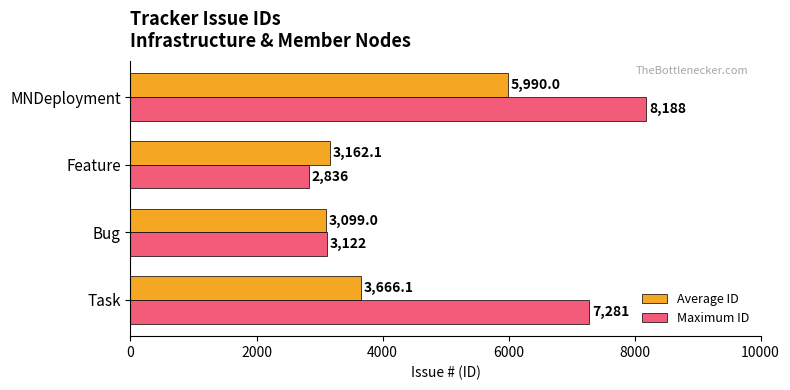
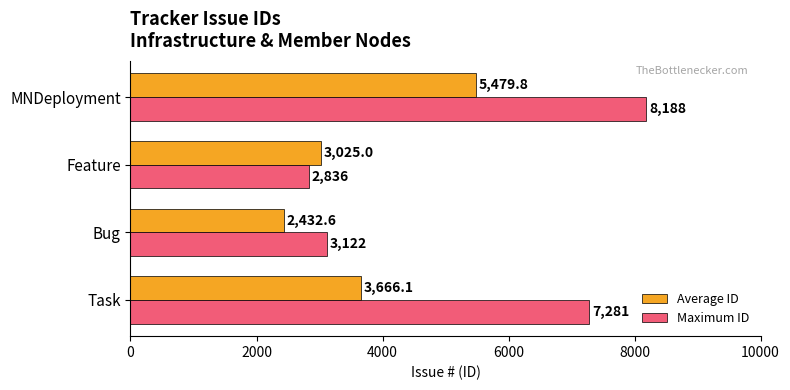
  {
    "Average ID": {
-     "MNDeployment": "5,990.0",
-     "Feature": "3,162.1",
-     "Bug": "3,099.0",
+     "MNDeployment": "5,479.8",
+     "Feature": "3,025.0",
+     "Bug": "2,432.6",
      "Task": "3,666.1"
    },
    "Maximum ID": {
      "MNDeployment": "8,188",
      "Feature": "2,836",
      "Bug": "3,122",
      "Task": "7,281"
    }
  }
